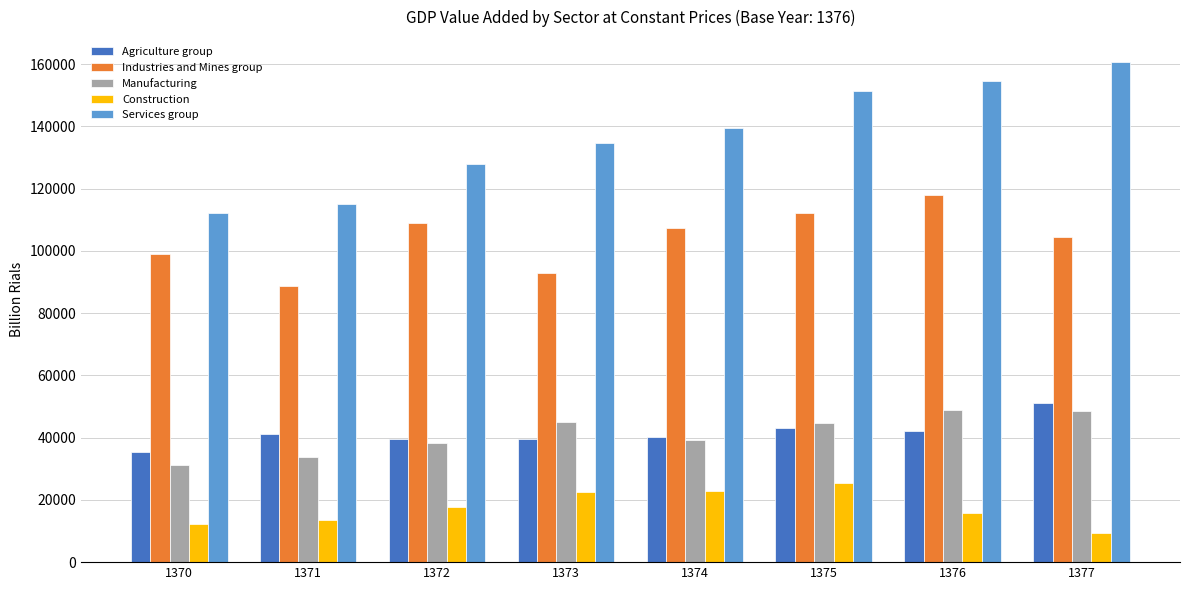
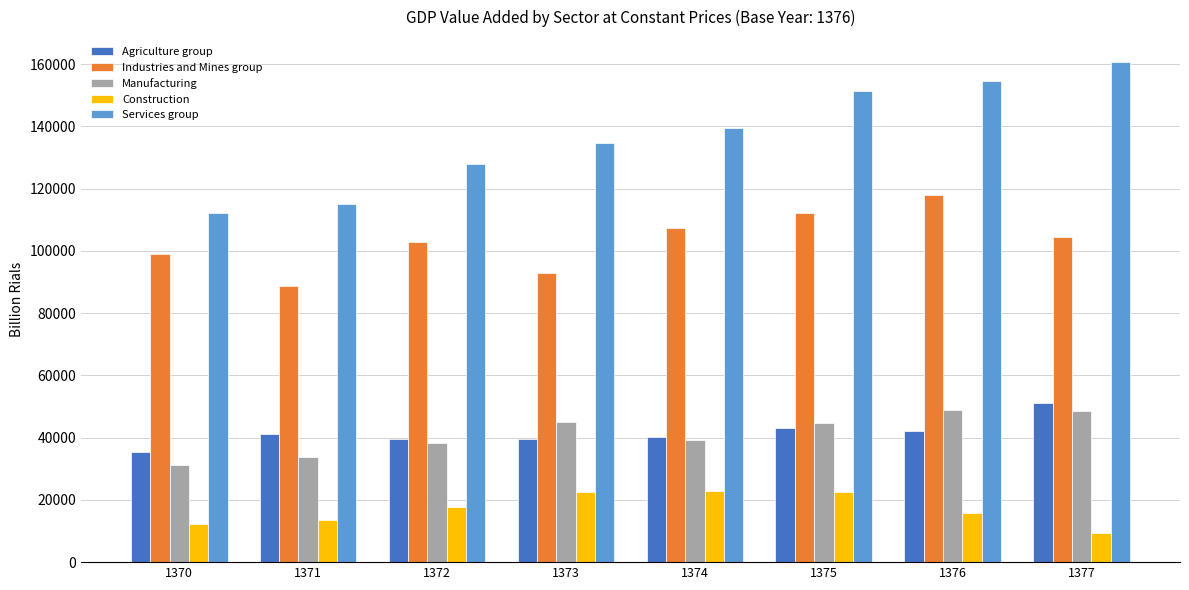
  {
    "Industries and Mines group": {
      "1370": 99000,
      "1371": 89000,
-     "1372": 109000,
+     "1372": 103000,
      "1373": 93000,
      "1374": 107000,
      "1375": 112000,
      "1376": 118000,
      "1377": 104000
    },
    "Manufacturing": {
      "1370": 31000,
      "1371": 34000,
      "1372": 38000,
      "1373": 45000,
      "1374": 39000,
      "1375": 45000,
      "1376": 49000,
      "1377": 49000
    },
    "Construction": {
      "1370": 12000,
      "1371": 14000,
      "1372": 18000,
      "1373": 23000,
      "1374": 23000,
-     "1375": 25000,
+     "1375": 22000,
      "1376": 16000,
      "1377": 9000
    }
  }
